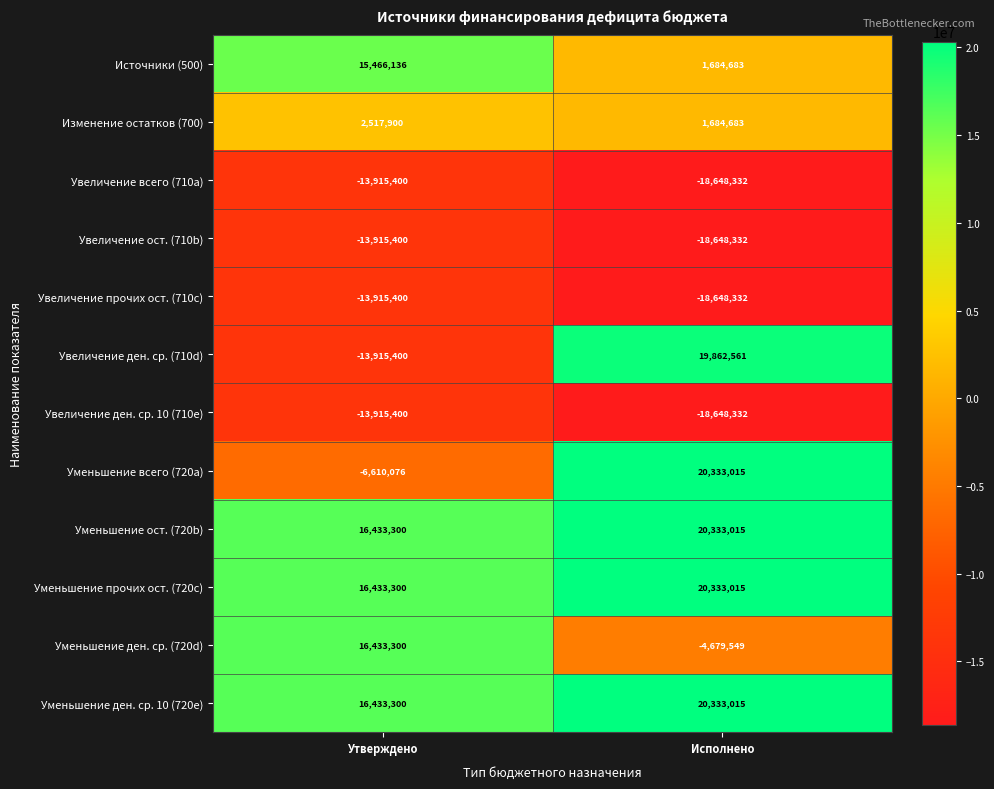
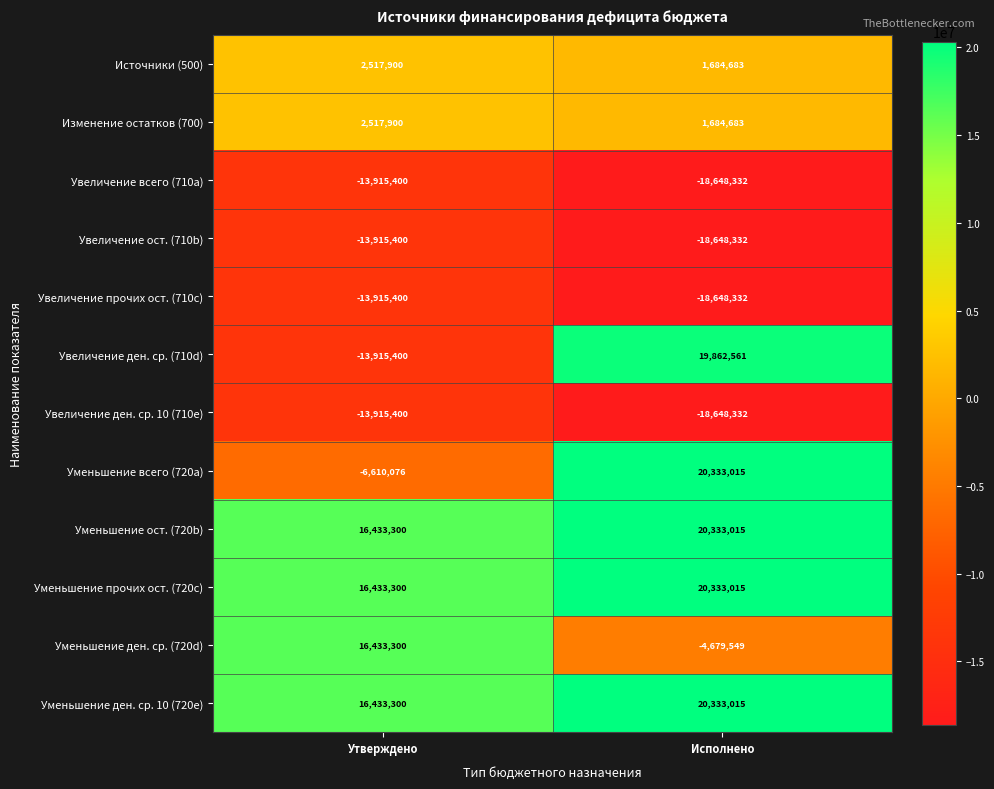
  {
    "Источники (500)": {
-     "Утверждено": "15,466,136",
+     "Утверждено": "2,517,900",
      "Исполнено": "1,684,683"
    },
    "Изменение остатков (700)": {
      "Утверждено": "2,517,900",
      "Исполнено": "1,684,683"
    },
    "Увеличение всего (710a)": {
      "Утверждено": "-13,915,400",
      "Исполнено": "-18,648,332"
    },
    "Увеличение ост. (710b)": {
      "Утверждено": "-13,915,400",
      "Исполнено": "-18,648,332"
    },
    "Увеличение прочих ост. (710c)": {
      "Утверждено": "-13,915,400",
      "Исполнено": "-18,648,332"
    },
    "Увеличение ден. ср. (710d)": {
      "Утверждено": "-13,915,400",
      "Исполнено": "19,862,561"
    },
    "Увеличение ден. ср. 10 (710e)": {
      "Утверждено": "-13,915,400",
      "Исполнено": "-18,648,332"
    },
    "Уменьшение всего (720a)": {
      "Утверждено": "-6,610,076",
      "Исполнено": "20,333,015"
    },
    "Уменьшение ост. (720b)": {
      "Утверждено": "16,433,300",
      "Исполнено": "20,333,015"
    },
    "Уменьшение прочих ост. (720c)": {
      "Утверждено": "16,433,300",
      "Исполнено": "20,333,015"
    },
    "Уменьшение ден. ср. (720d)": {
      "Утверждено": "16,433,300",
      "Исполнено": "-4,679,549"
    },
    "Уменьшение ден. ср. 10 (720e)": {
      "Утверждено": "16,433,300",
      "Исполнено": "20,333,015"
    }
  }
